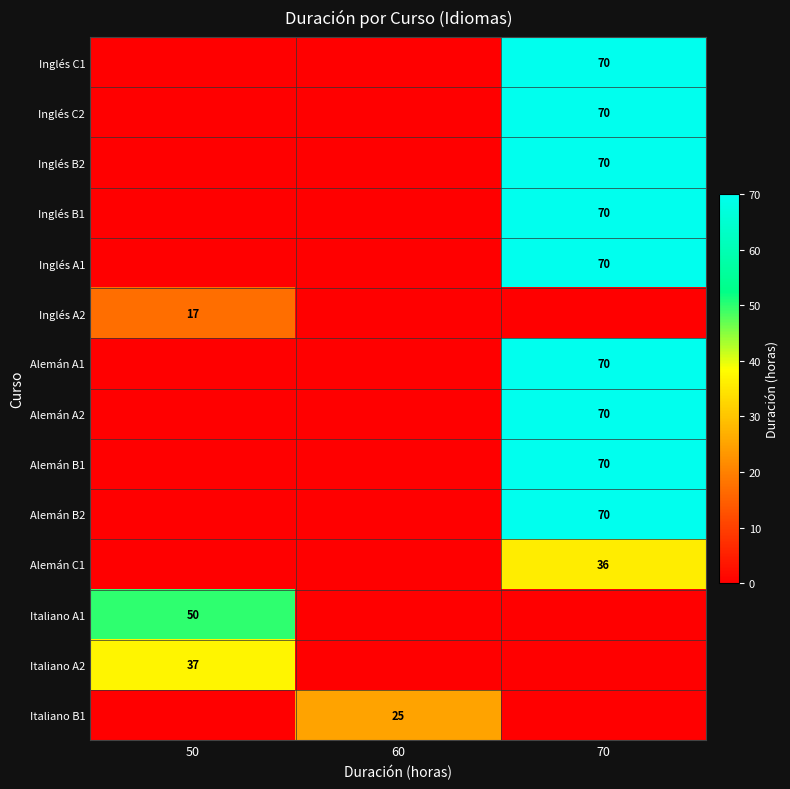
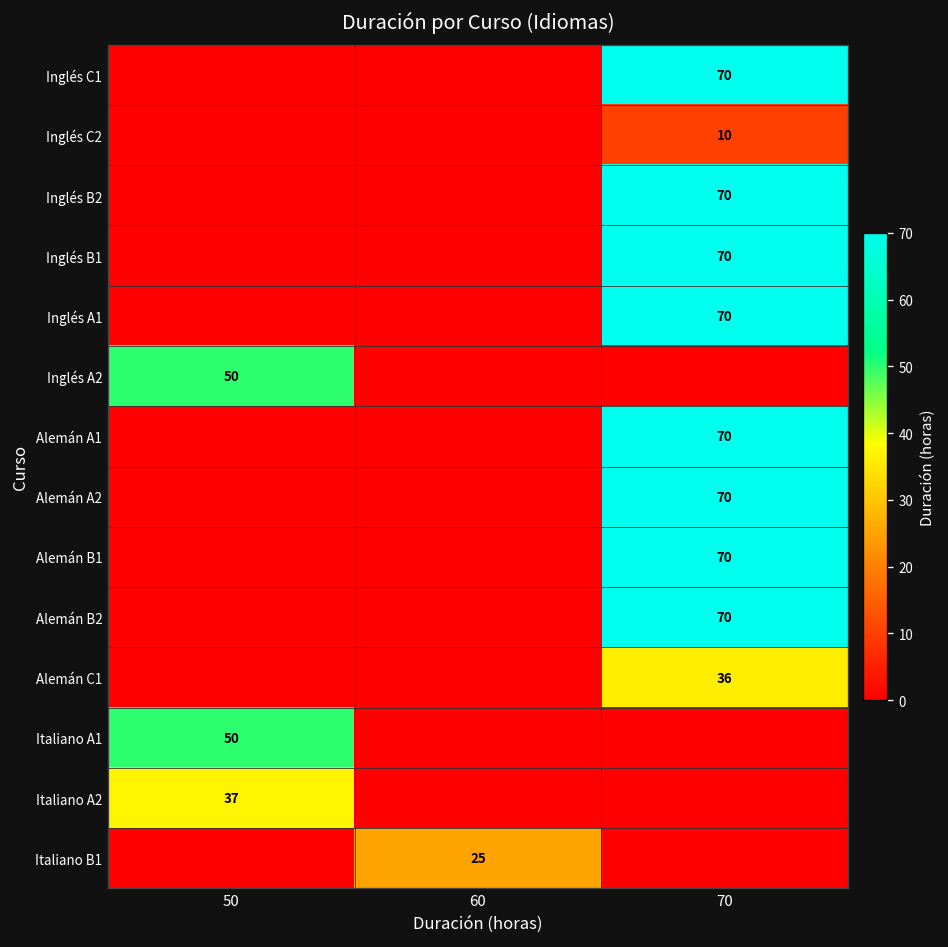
  {
    "Inglés C1": {
      "70": 70
    },
    "Inglés C2": {
-     "70": 70
+     "70": 10
    },
    "Inglés B2": {
      "70": 70
    },
    "Inglés B1": {
      "70": 70
    },
    "Inglés A1": {
      "70": 70
    },
    "Inglés A2": {
-     "50": 17
+     "50": 50
    },
    "Alemán A1": {
      "70": 70
    },
    "Alemán A2": {
      "70": 70
    },
    "Alemán B1": {
      "70": 70
    },
    "Alemán B2": {
      "70": 70
    },
    "Alemán C1": {
      "70": 36
    },
    "Italiano A1": {
      "50": 50
    },
    "Italiano A2": {
      "50": 37
    },
    "Italiano B1": {
      "60": 25
    }
  }
